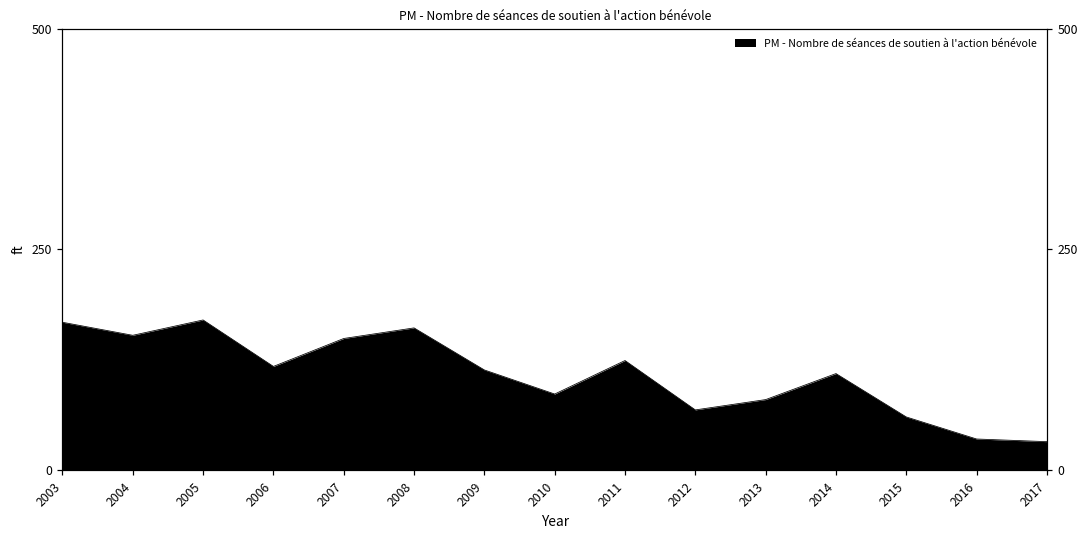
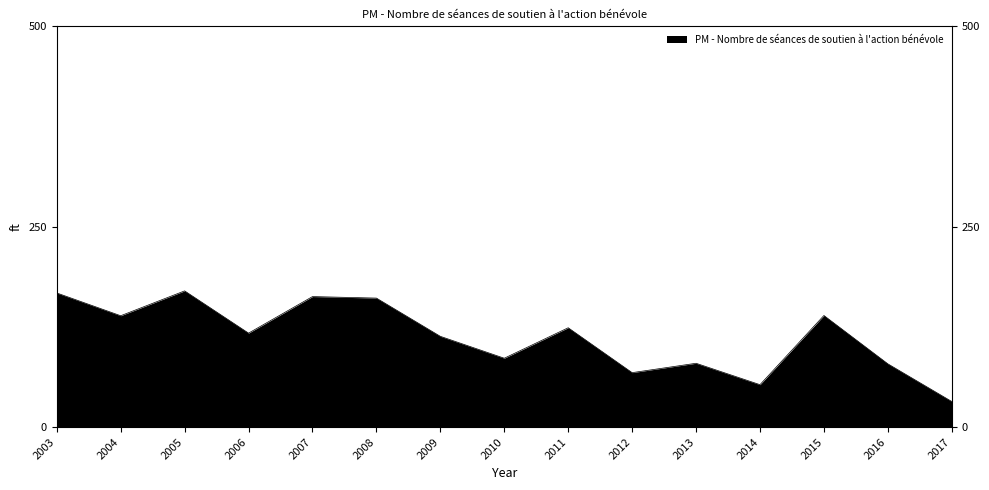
  {
    "2003": 170,
-   "2004": 150,
+   "2004": 140,
    "2005": 170,
    "2006": 120,
-   "2007": 150,
+   "2007": 160,
    "2008": 160,
    "2009": 110,
    "2010": 90,
    "2011": 120,
    "2012": 70,
    "2013": 80,
-   "2014": 110,
-   "2015": 60,
-   "2016": 40,
+   "2014": 50,
+   "2015": 140,
+   "2016": 80,
    "2017": 30
  }
